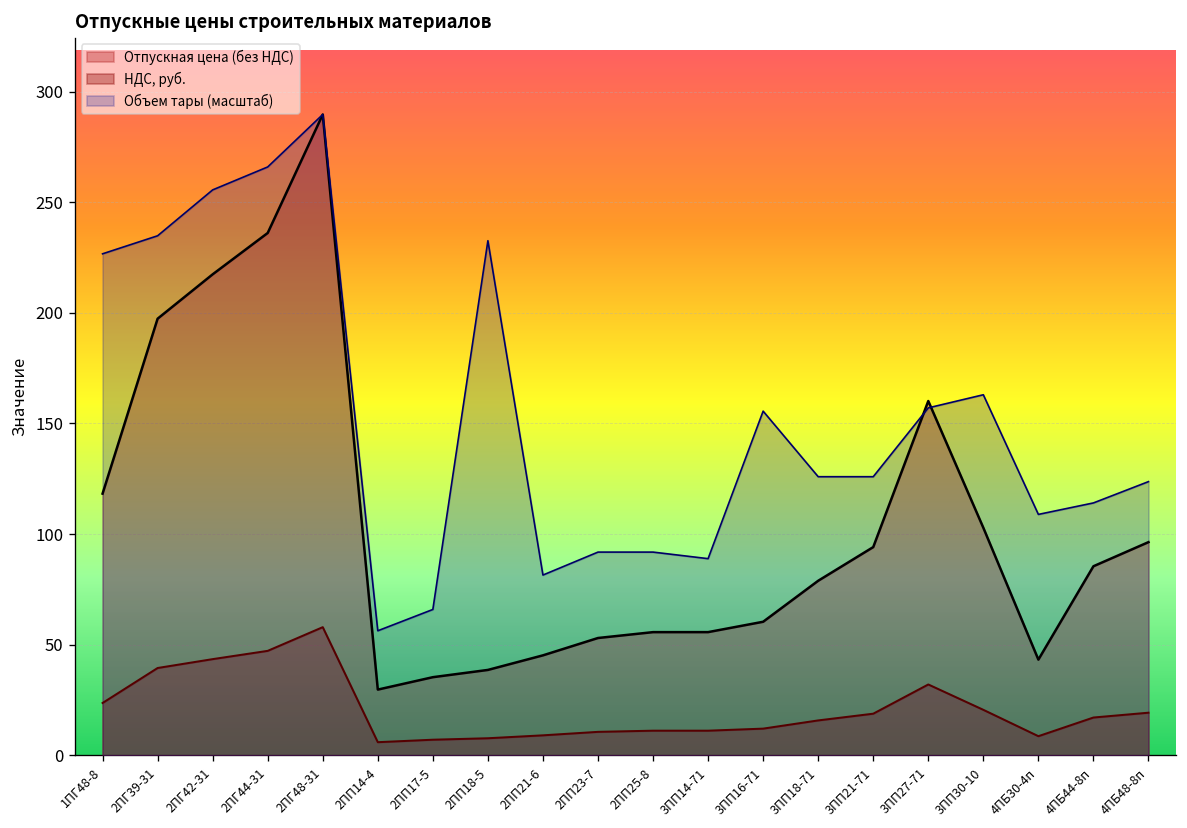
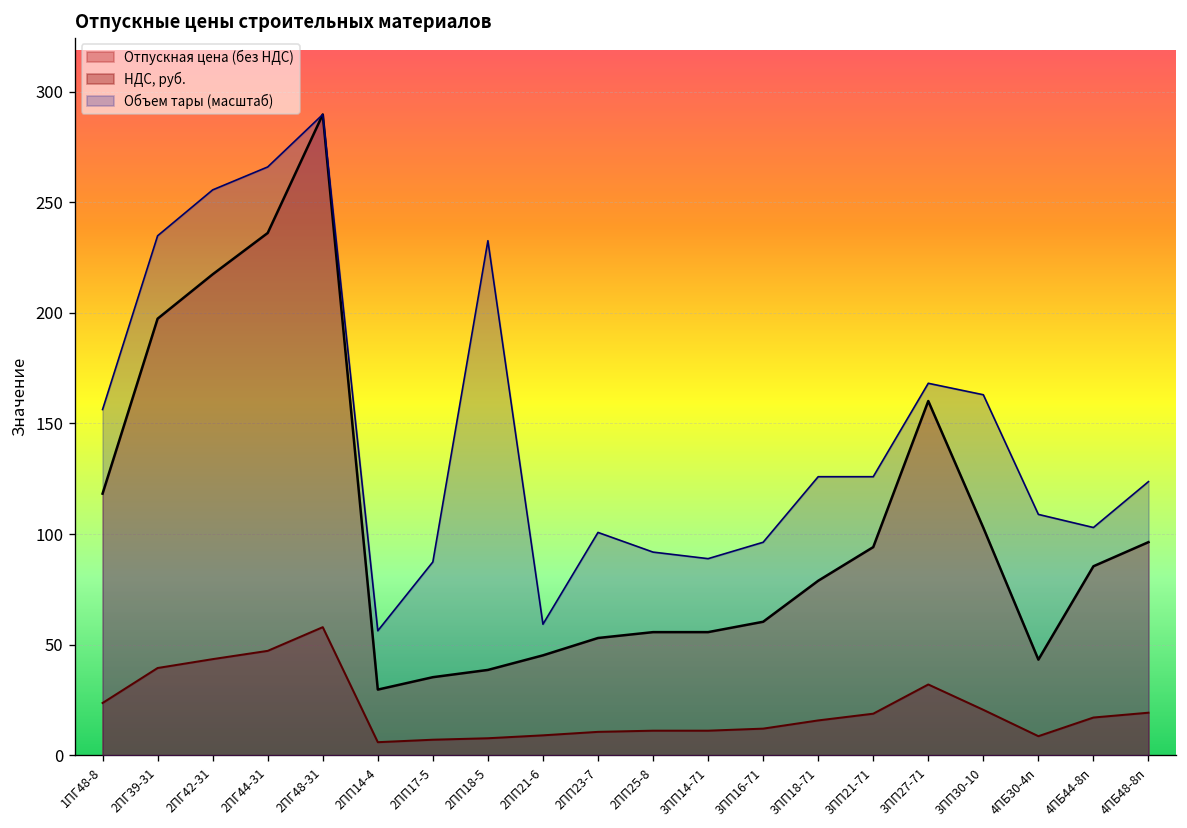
  {
    "Объем тары (масштаб)": {
-     "1ПГ48-8": 227,
+     "1ПГ48-8": 156,
      "2ПГ39-31": 235,
      "2ПГ42-31": 256,
      "2ПГ44-31": 266,
      "2ПП14-4": 56,
-     "2ПП17-5": 66,
+     "2ПП17-5": 87,
      "2ПП18-5": 233,
-     "2ПП21-6": 81,
-     "2ПП23-7": 92,
+     "2ПП21-6": 59,
+     "2ПП23-7": 101,
      "2ПП25-8": 92,
      "3ПП14-71": 89,
-     "3ПП16-71": 156,
+     "3ПП16-71": 96,
      "3ПП18-71": 126,
      "3ПП21-71": 126,
-     "3ПП27-71": 157,
+     "3ПП27-71": 168,
      "3ПП30-10": 163,
      "4ПБ30-4п": 109,
-     "4ПБ44-8п": 114,
+     "4ПБ44-8п": 103,
      "4ПБ48-8п": 124
    }
  }
